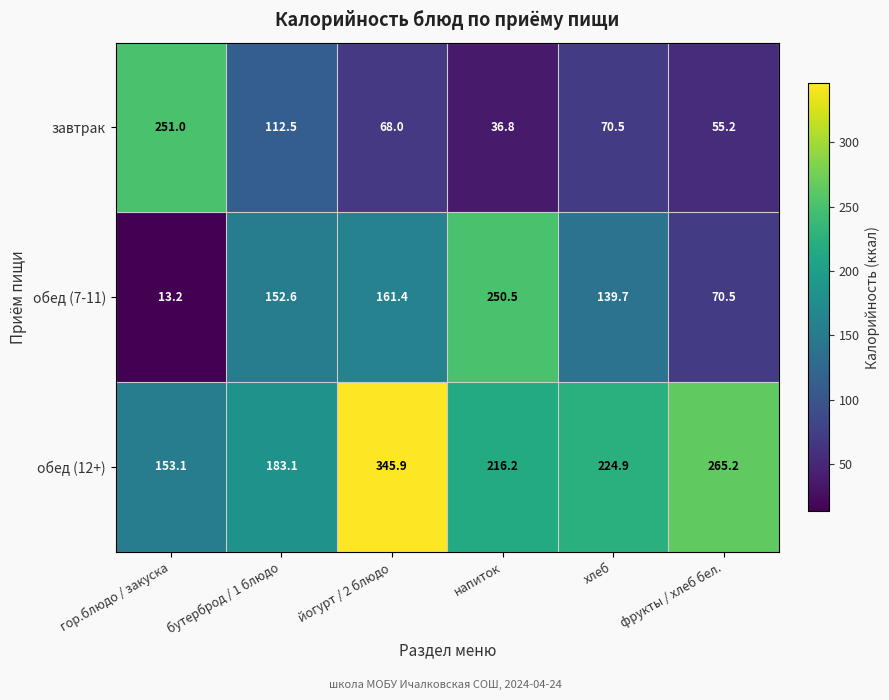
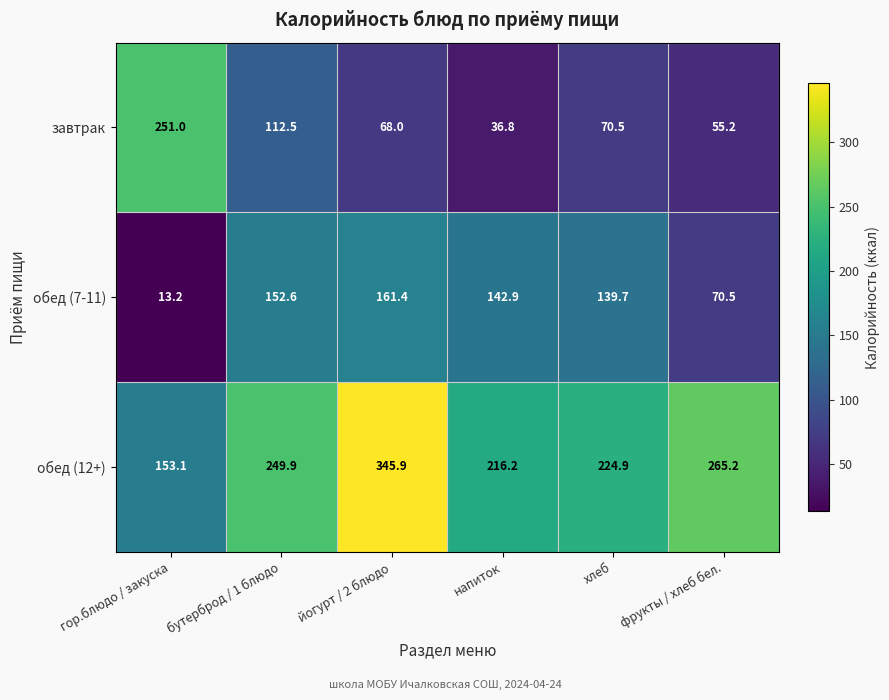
  {
    "завтрак": {
      "гор.блюдо / закуска": 251.0,
      "бутерброд / 1 блюдо": 112.5,
      "йогурт / 2 блюдо": 68.0,
      "напиток": 36.8,
      "хлеб": 70.5,
      "фрукты / хлеб бел.": 55.2
    },
    "обед (7-11)": {
      "гор.блюдо / закуска": 13.2,
      "бутерброд / 1 блюдо": 152.6,
      "йогурт / 2 блюдо": 161.4,
-     "напиток": 250.5,
+     "напиток": 142.9,
      "хлеб": 139.7,
      "фрукты / хлеб бел.": 70.5
    },
    "обед (12+)": {
      "гор.блюдо / закуска": 153.1,
-     "бутерброд / 1 блюдо": 183.1,
+     "бутерброд / 1 блюдо": 249.9,
      "йогурт / 2 блюдо": 345.9,
      "напиток": 216.2,
      "хлеб": 224.9,
      "фрукты / хлеб бел.": 265.2
    }
  }
